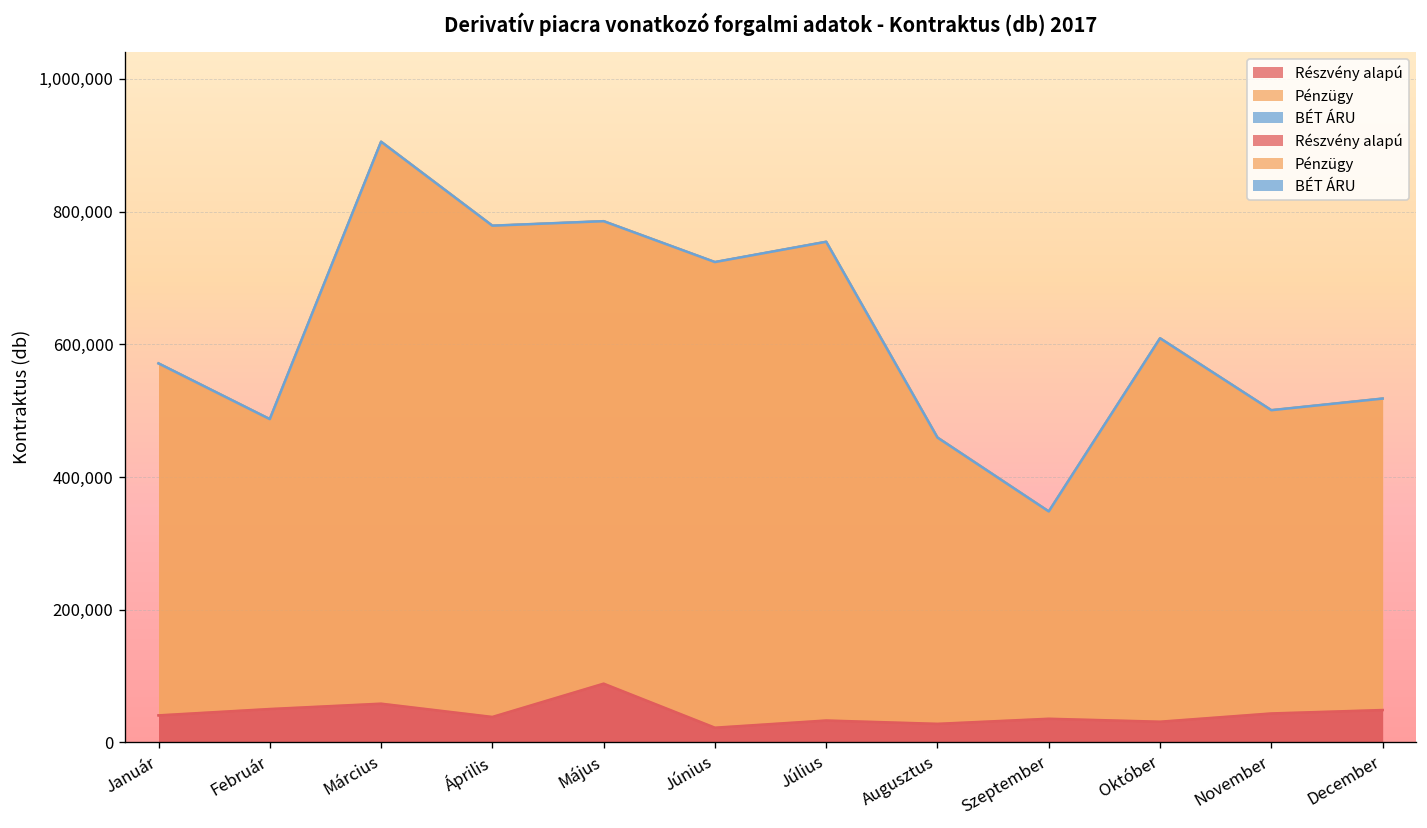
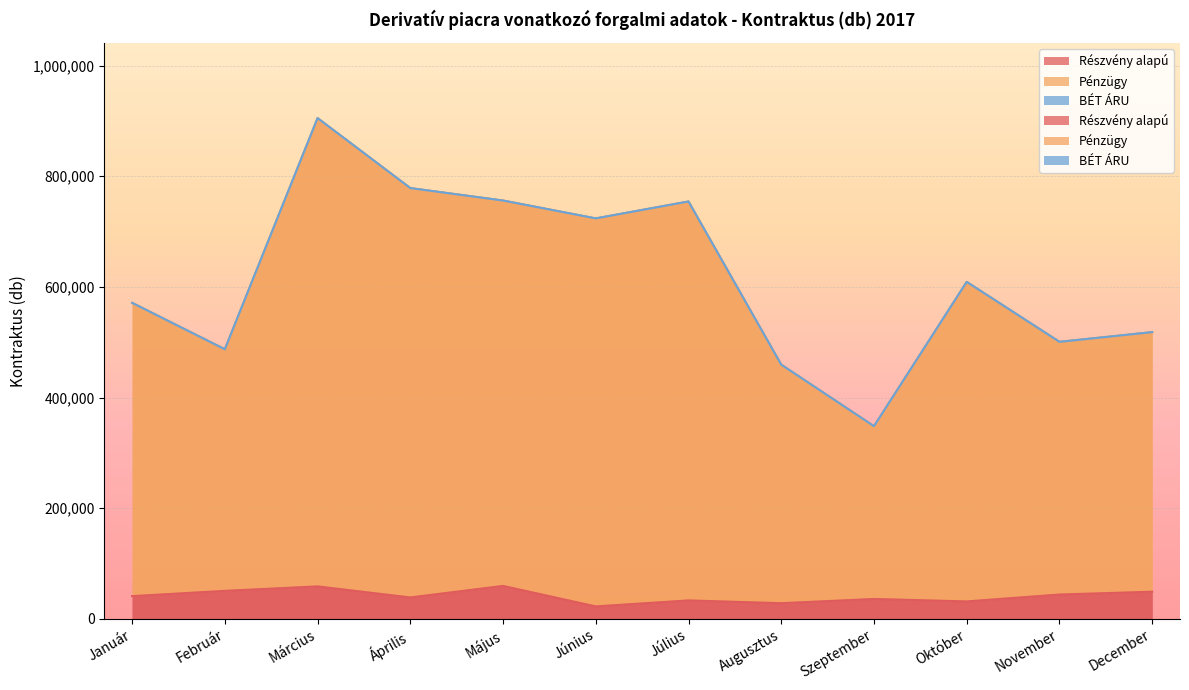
  {
    "Részvény alapú": {
      "Január": "40,000",
      "Február": "50,000",
      "Március": "60,000",
      "Április": "40,000",
-     "Május": "90,000",
+     "Május": "60,000",
      "Június": "20,000",
      "Július": "30,000",
      "Augusztus": "30,000",
      "Szeptember": "40,000",
      "Október": "30,000",
      "November": "40,000",
      "December": "50,000"
    },
    "BÉT ÁRU": {
      "Január": "530,000",
      "Február": "440,000",
      "Március": "850,000",
      "Április": "740,000",
      "Június": "700,000",
      "Október": "580,000",
      "November": "460,000"
    }
  }
